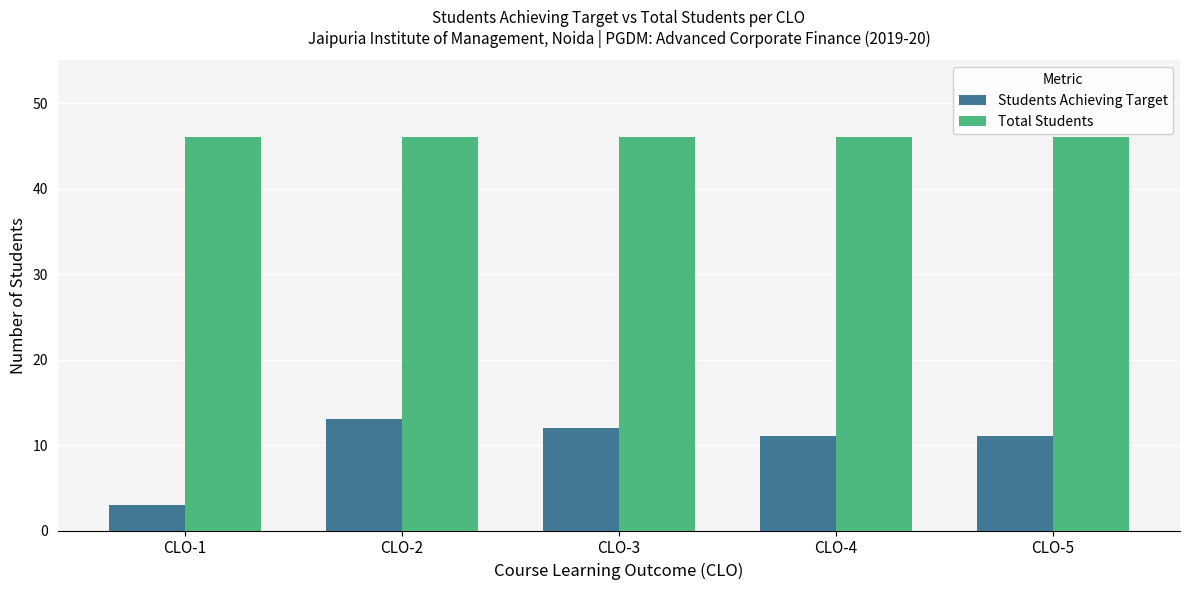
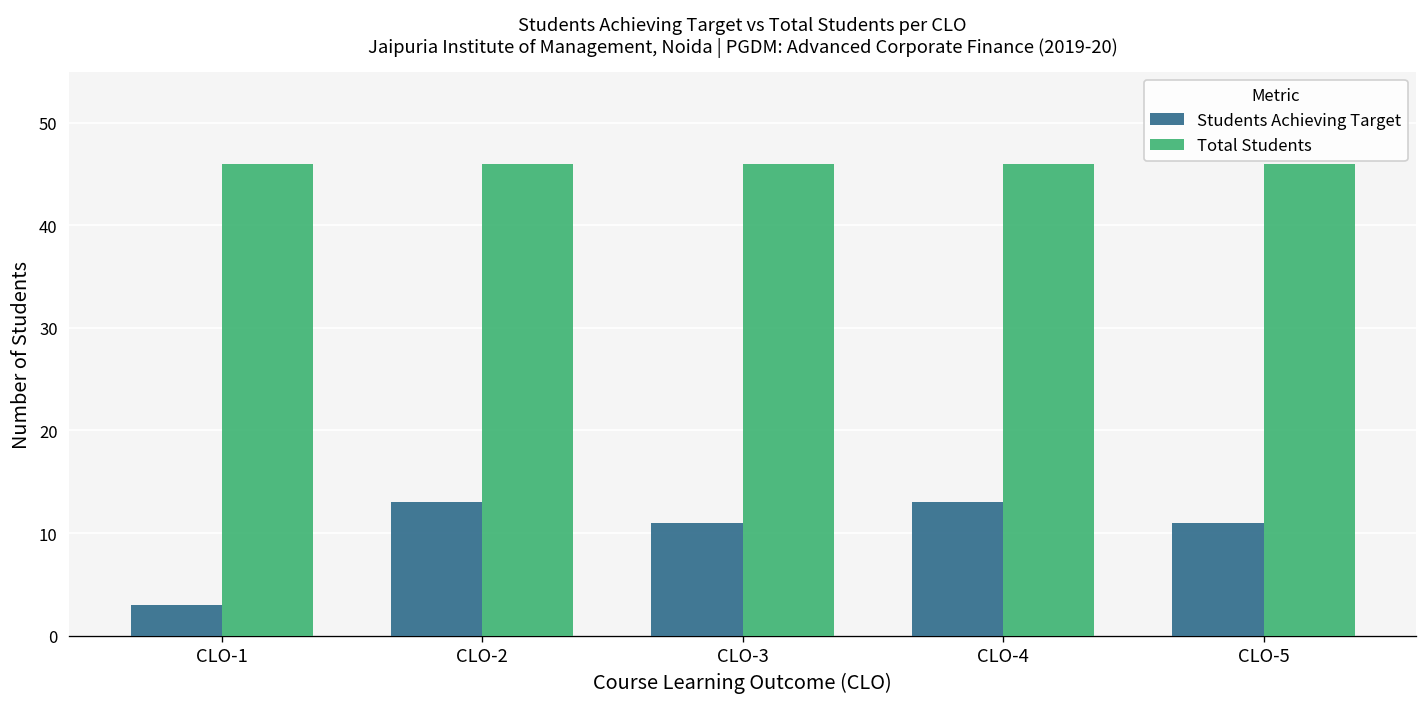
  {
    "Students Achieving Target": {
      "CLO-1": 3,
      "CLO-2": 13,
-     "CLO-3": 12,
-     "CLO-4": 11,
+     "CLO-3": 11,
+     "CLO-4": 13,
      "CLO-5": 11
    },
    "Total Students": {
      "CLO-1": 46,
      "CLO-2": 46,
      "CLO-3": 46,
      "CLO-4": 46,
      "CLO-5": 46
    }
  }
